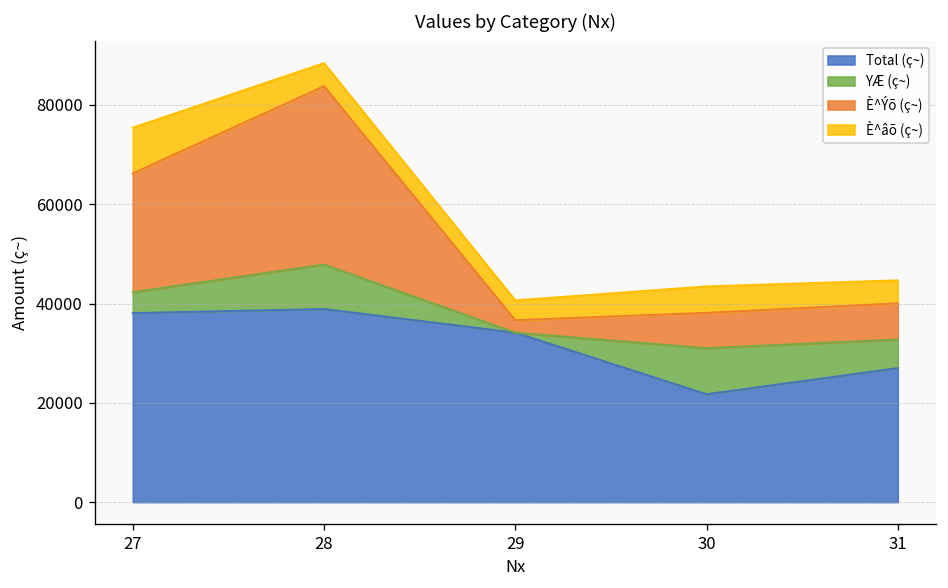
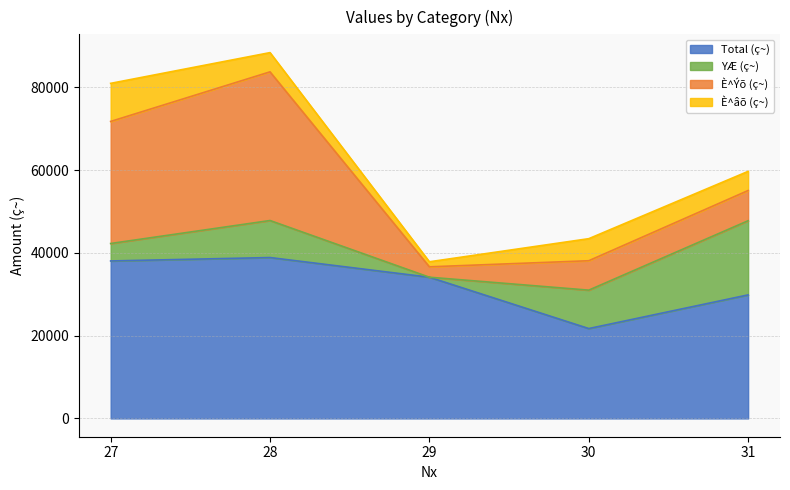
  {
    "Total (ç~)": {
      "27": 38000,
      "28": 39000,
      "30": 22000,
-     "31": 27000
+     "31": 30000
    },
    "YÆ (ç~)": {
      "27": 4000,
      "28": 9000,
      "30": 9000,
-     "31": 6000
+     "31": 18000
    },
    "È^Ýõ (ç~)": {
-     "27": 24000,
+     "27": 30000,
      "28": 36000,
      "29": 3000,
      "30": 7000,
      "31": 7000
    },
    "È^âõ (ç~)": {
      "27": 9000,
      "28": 5000,
-     "29": 4000,
+     "29": 1000,
      "30": 5000,
      "31": 5000
    }
  }
